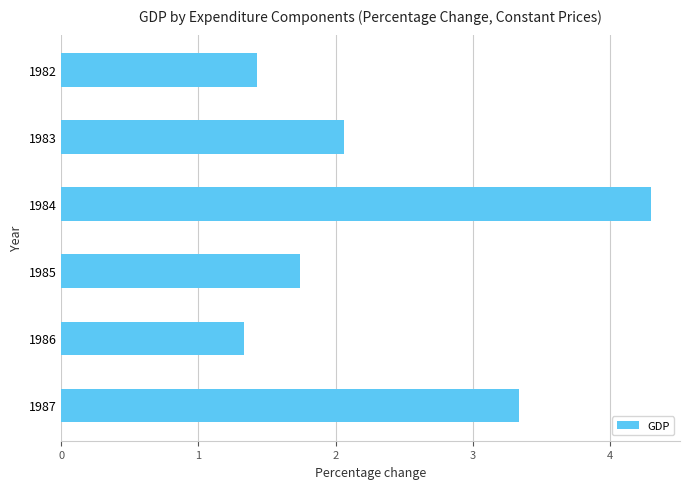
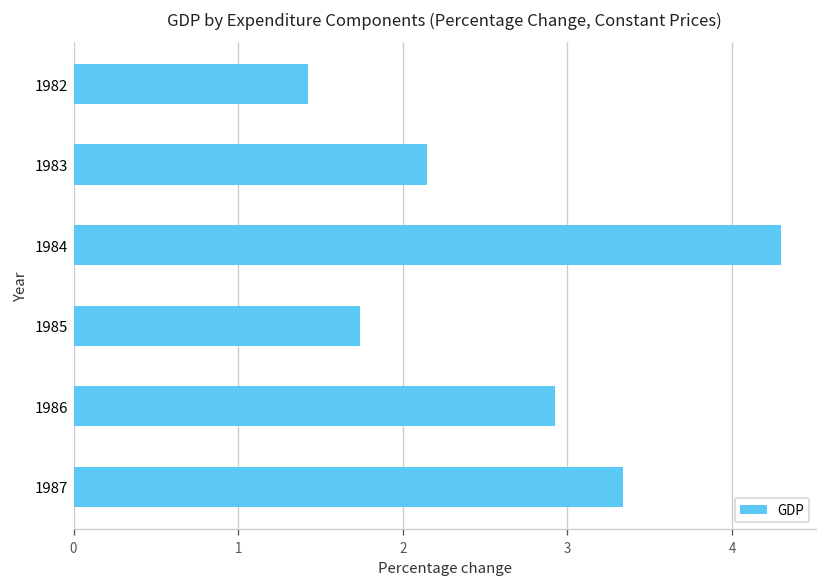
  {
    "1982": 1.43,
-   "1983": 2.06,
+   "1983": 2.14,
    "1984": 4.29,
    "1985": 1.74,
-   "1986": 1.33,
+   "1986": 2.93,
    "1987": 3.34
  }
